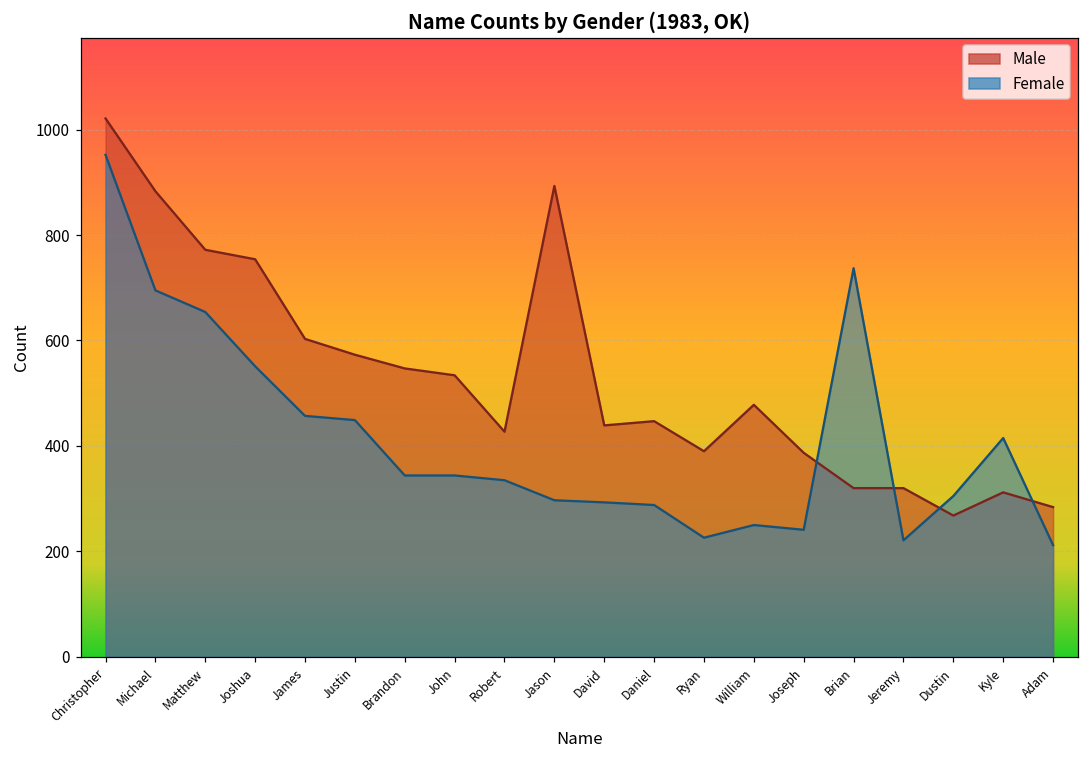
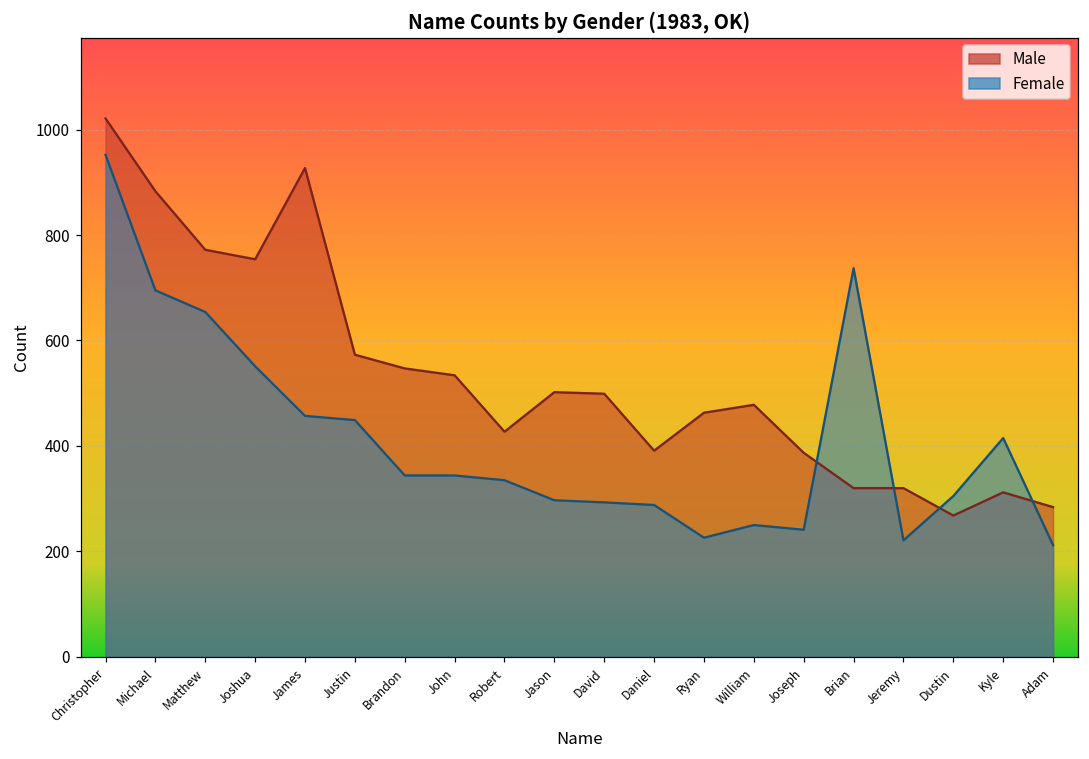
  {
    "Male": {
      "Christopher": 1020,
      "Michael": 880,
      "Matthew": 770,
      "Joshua": 750,
-     "James": 600,
+     "James": 930,
      "Justin": 570,
      "Brandon": 550,
      "John": 530,
      "Robert": 430,
-     "Jason": 890,
-     "David": 440,
-     "Daniel": 450,
-     "Ryan": 390,
+     "Jason": 500,
+     "David": 500,
+     "Daniel": 390,
+     "Ryan": 460,
      "William": 480,
      "Joseph": 390,
      "Brian": 320,
      "Jeremy": 320,
      "Dustin": 270,
      "Kyle": 310,
      "Adam": 280
    },
    "Female": {
      "Christopher": 950,
      "Michael": 700,
      "Matthew": 650,
      "Joshua": 550,
      "James": 460,
      "Justin": 450,
      "Brandon": 340,
      "John": 340,
      "Robert": 340,
      "Jason": 300,
      "David": 290,
      "Daniel": 290,
      "Ryan": 230,
      "William": 250,
      "Joseph": 240,
      "Brian": 740,
      "Jeremy": 220,
      "Dustin": 310,
      "Kyle": 420,
      "Adam": 210
    }
  }
